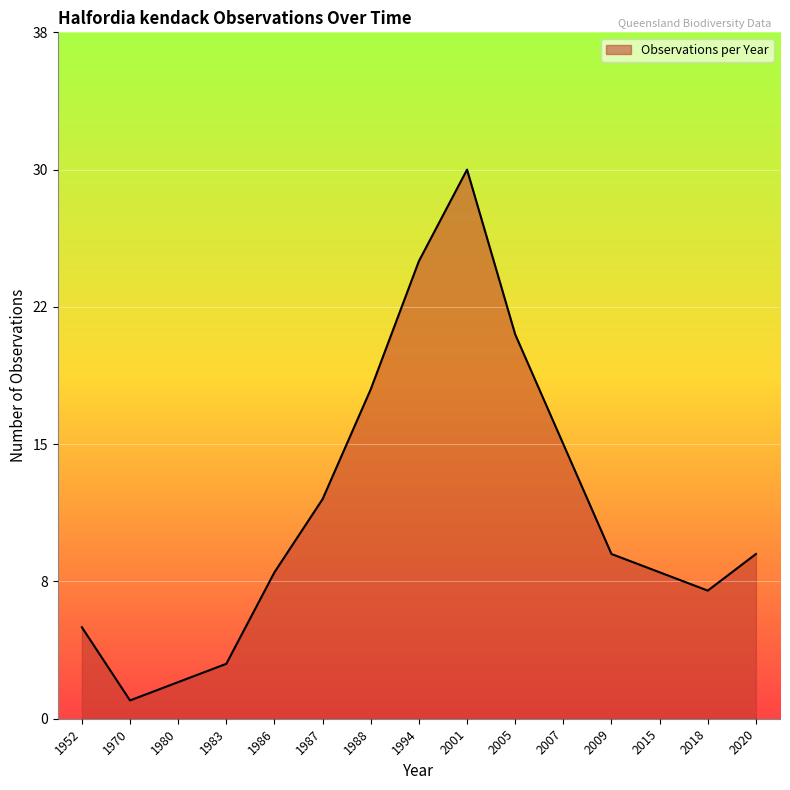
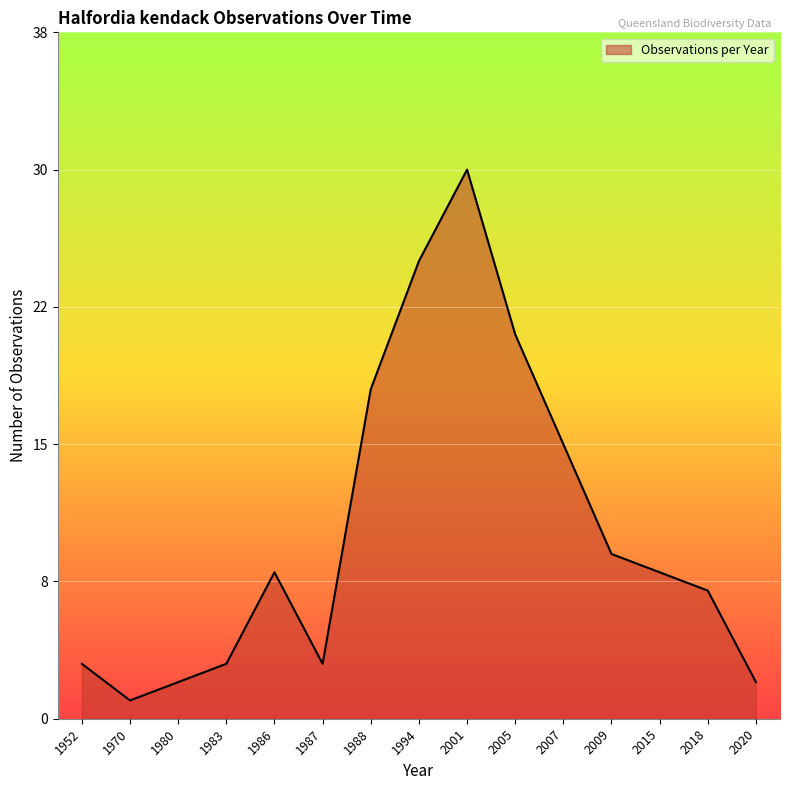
  {
-   "1952": 5,
+   "1952": 3,
    "1970": 1,
    "1980": 2,
    "1983": 3,
    "1986": 8,
-   "1987": 12,
+   "1987": 3,
    "1988": 18,
    "1994": 25,
    "2001": 30,
    "2005": 21,
    "2007": 15,
    "2009": 9,
    "2015": 8,
    "2018": 7,
-   "2020": 9
+   "2020": 2
  }
